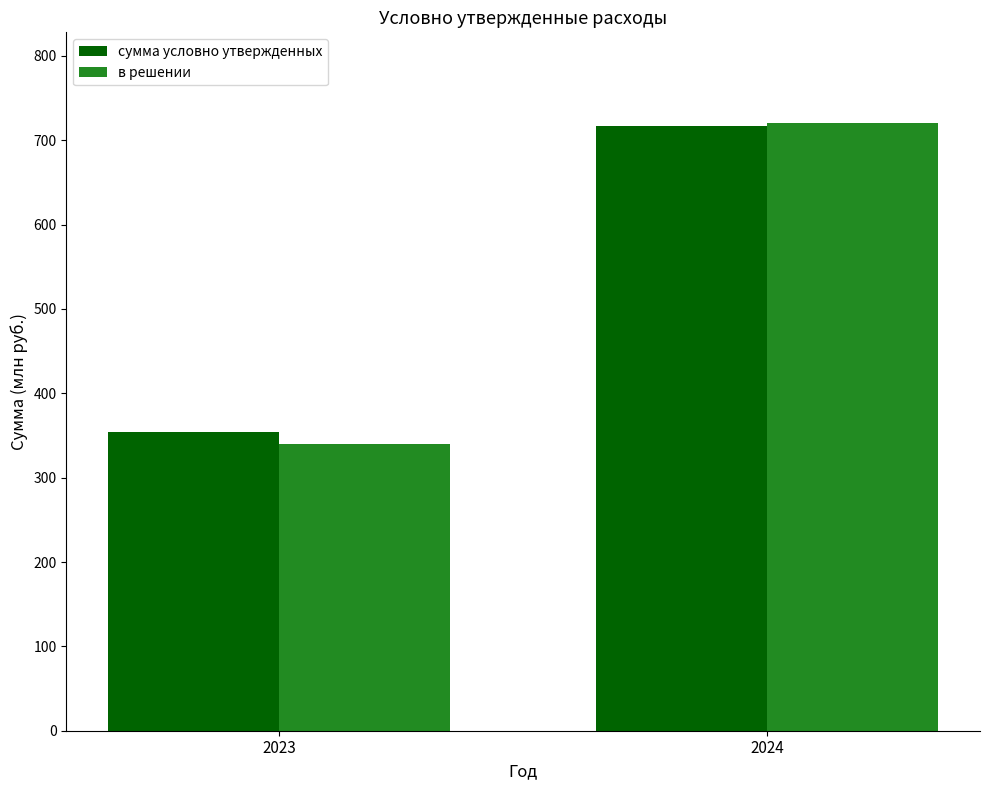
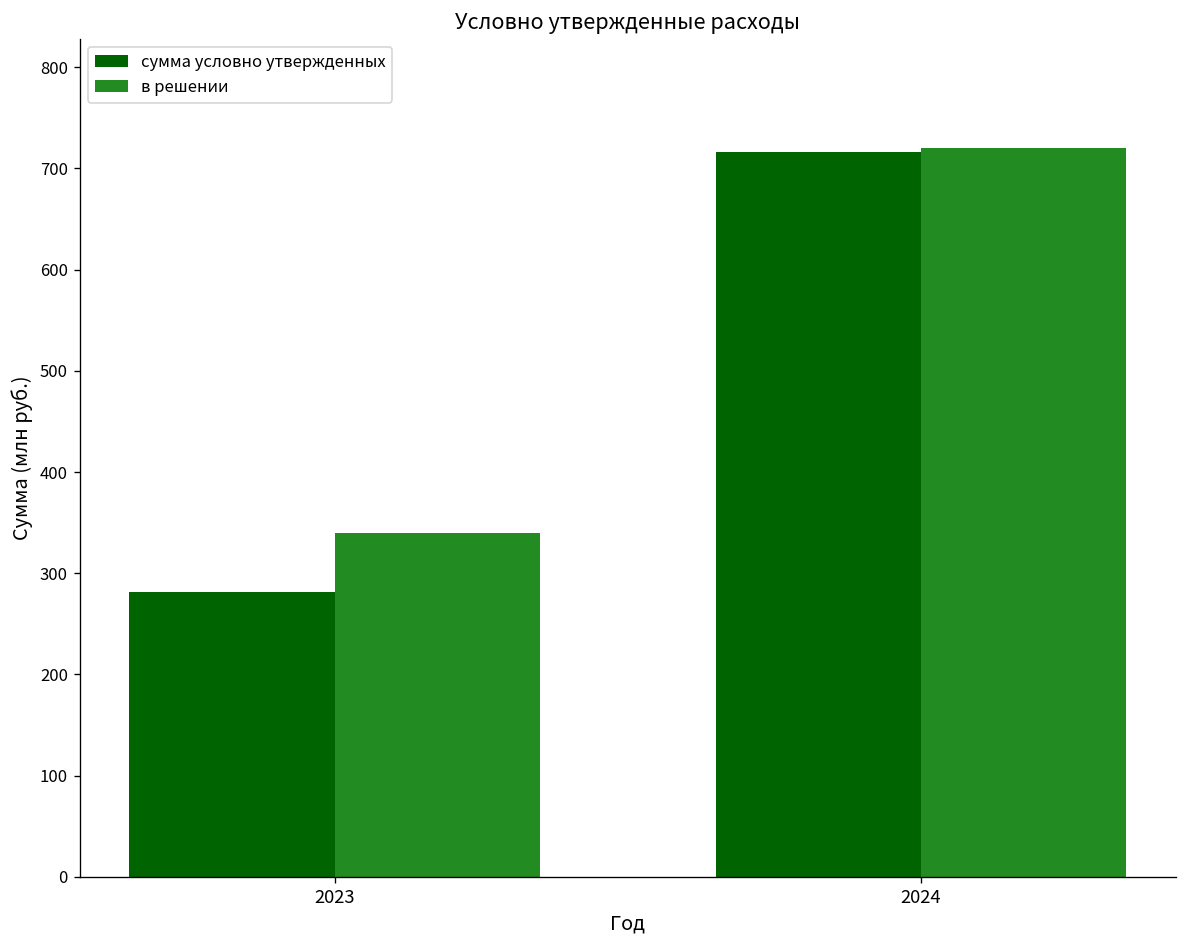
  {
    "сумма условно утвержденных": {
-     "2023": 350,
+     "2023": 280,
      "2024": 720
    },
    "в решении": {
      "2023": 340,
      "2024": 720
    }
  }
